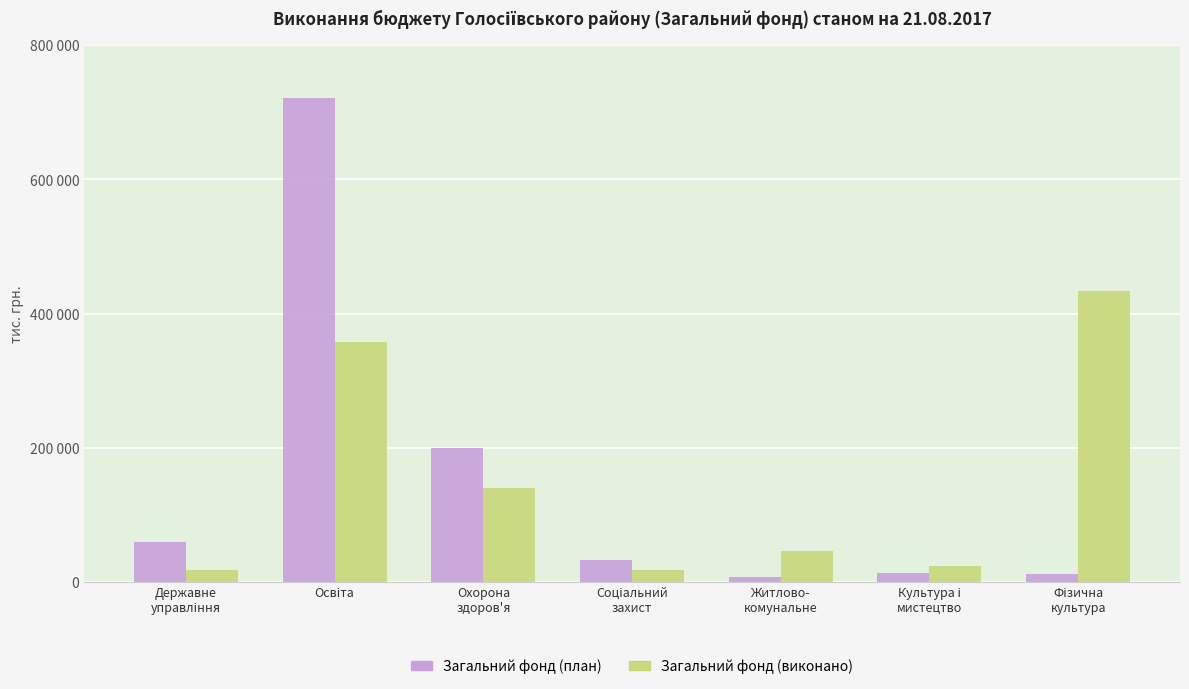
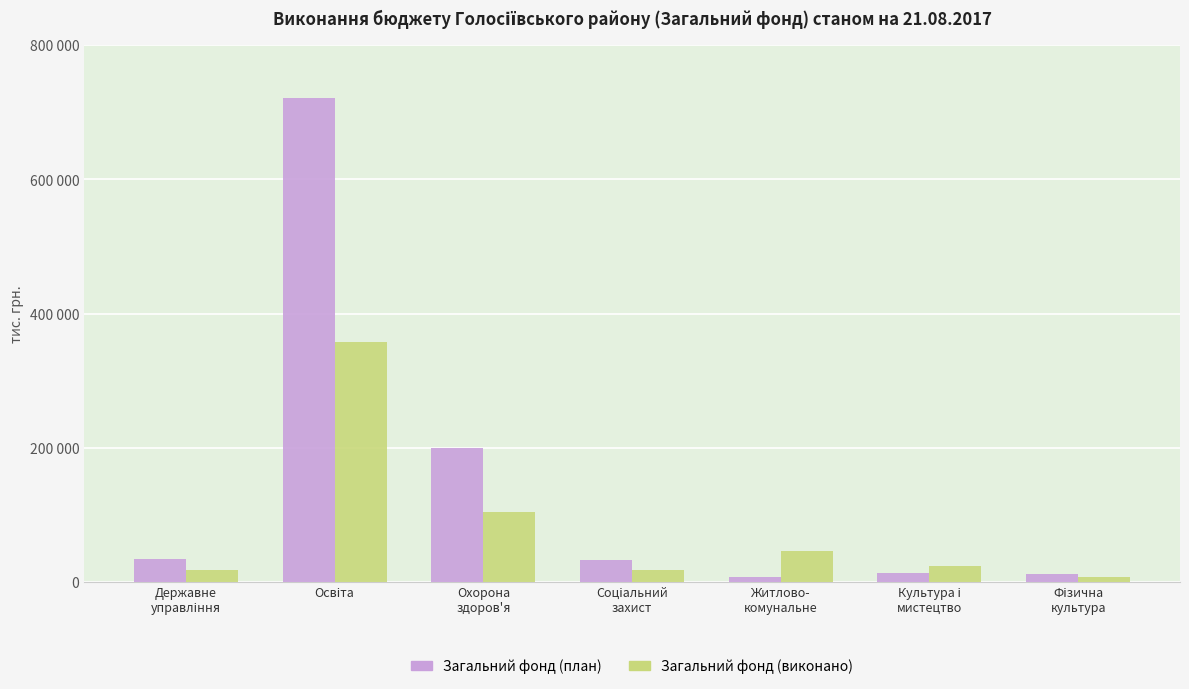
  {
    "Загальний фонд (план)": {
-     "Державне управління": 60000,
+     "Державне управління": 30000,
      "Освіта": 720000,
      "Охорона здоров'я": 200000,
      "Соціальний захист": 30000,
      "Житлово- комунальне": 10000,
      "Культура і мистецтво": 10000,
      "Фізична культура": 10000
    },
    "Загальний фонд (виконано)": {
      "Державне управління": 20000,
      "Освіта": 360000,
-     "Охорона здоров'я": 140000,
+     "Охорона здоров'я": 100000,
      "Соціальний захист": 20000,
      "Житлово- комунальне": 50000,
      "Культура і мистецтво": 20000,
-     "Фізична культура": 430000
+     "Фізична культура": 10000
    }
  }
